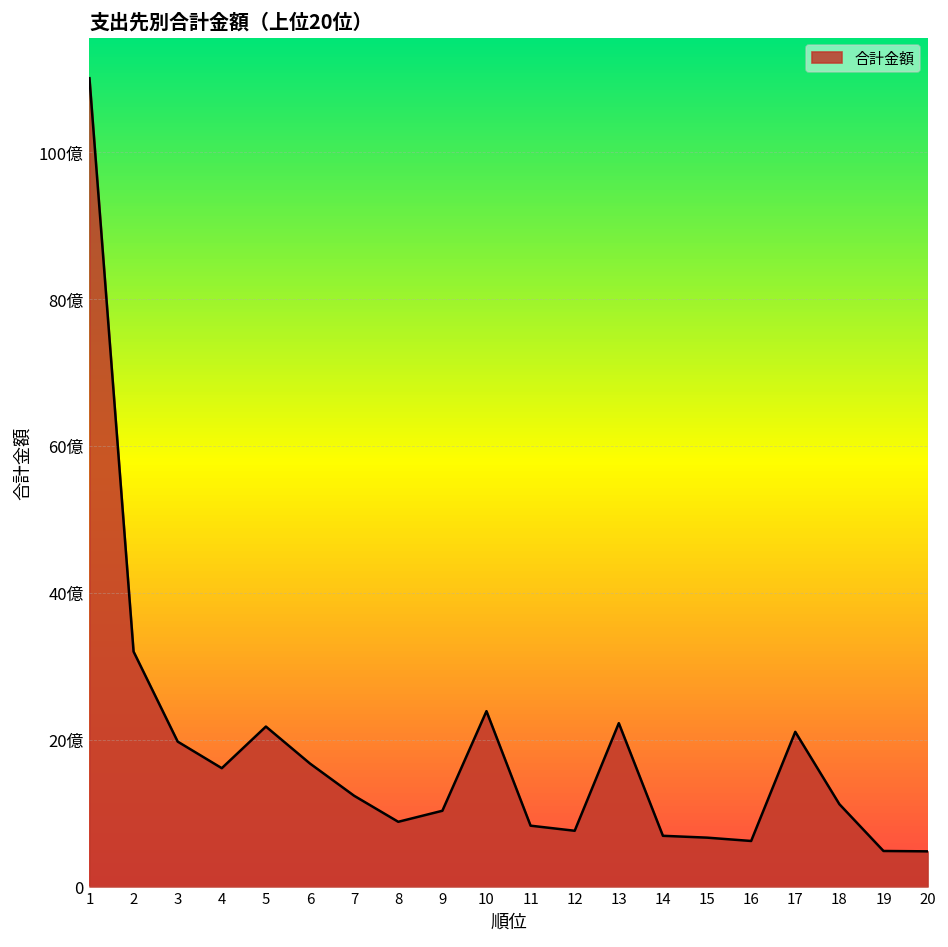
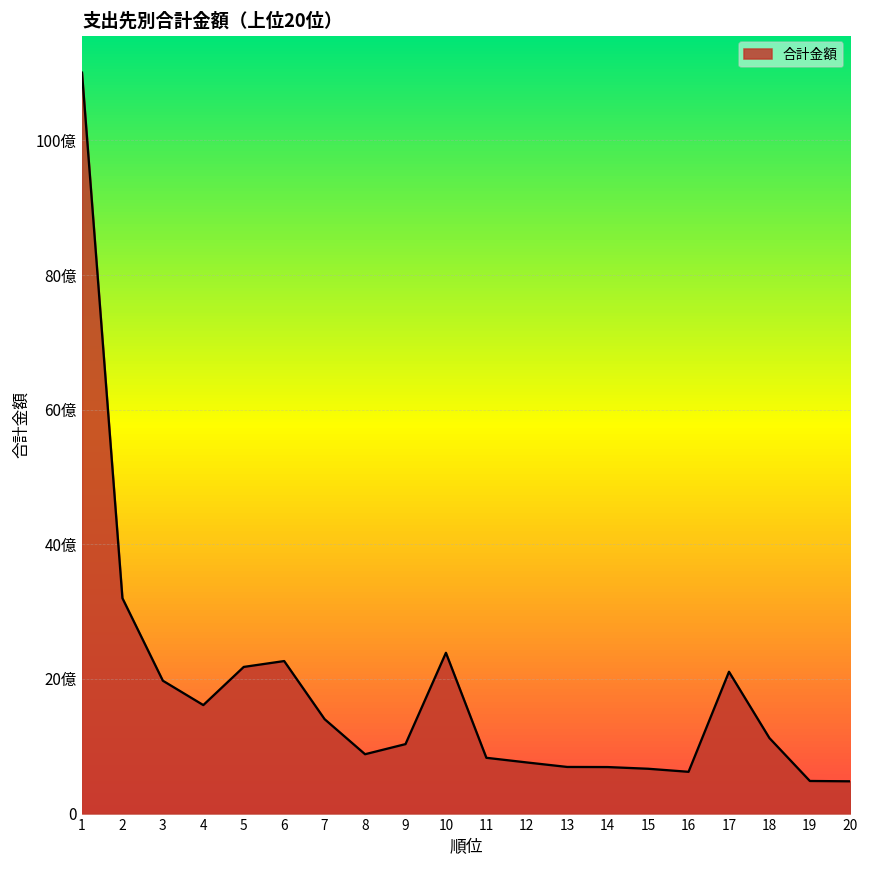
  {
    "1": "110億",
    "2": "32億",
    "3": "20億",
    "4": "16億",
    "5": "22億",
-   "6": "17億",
-   "7": "12億",
+   "6": "23億",
+   "7": "14億",
    "8": "9億",
    "9": "10億",
    "10": "24億",
    "11": "8億",
    "12": "8億",
-   "13": "22億",
+   "13": "7億",
    "14": "7億",
    "15": "7億",
    "16": "6億",
    "17": "21億",
    "18": "11億",
    "19": "5億",
    "20": "5億"
  }
